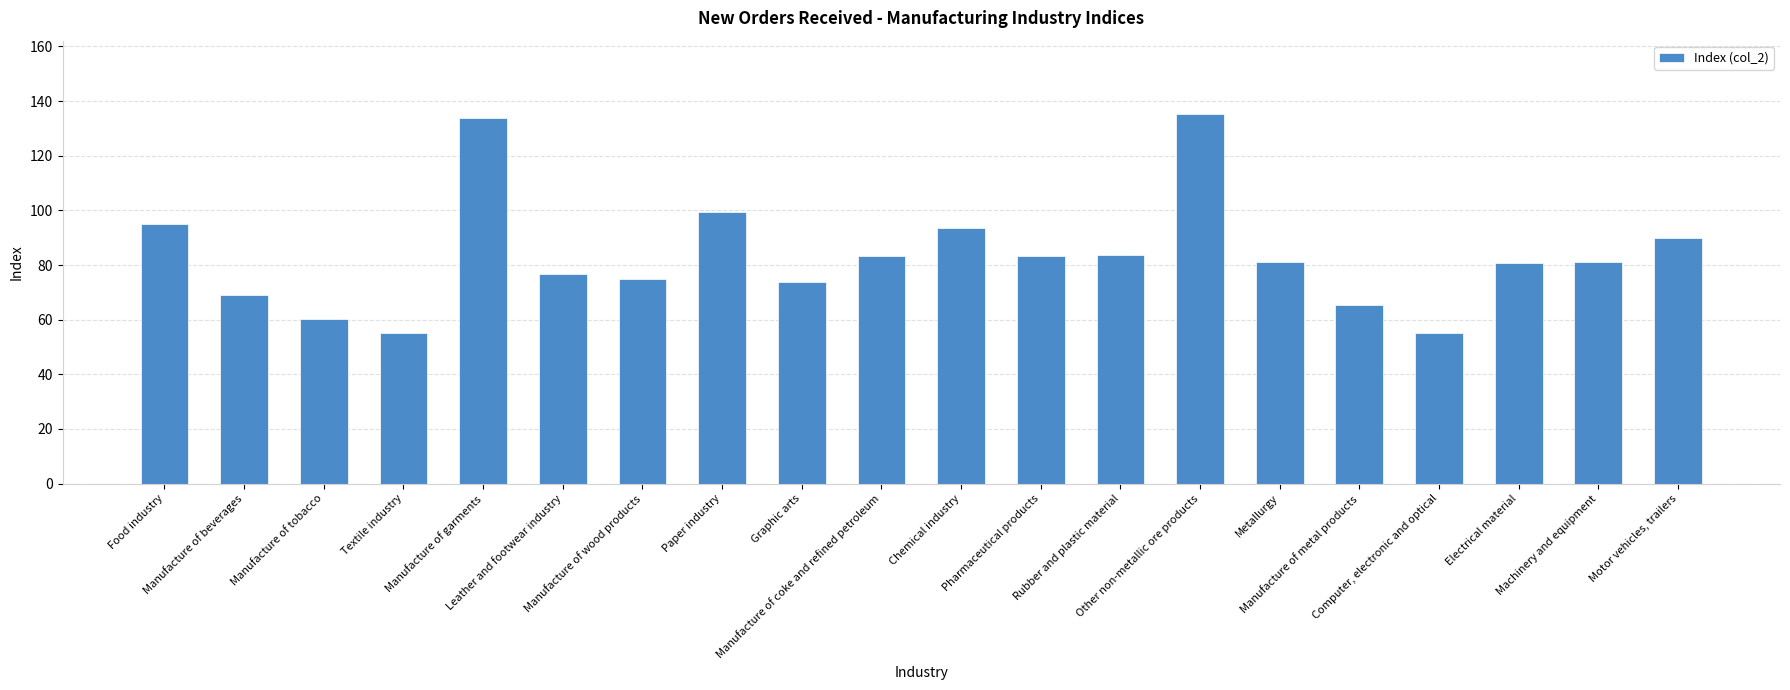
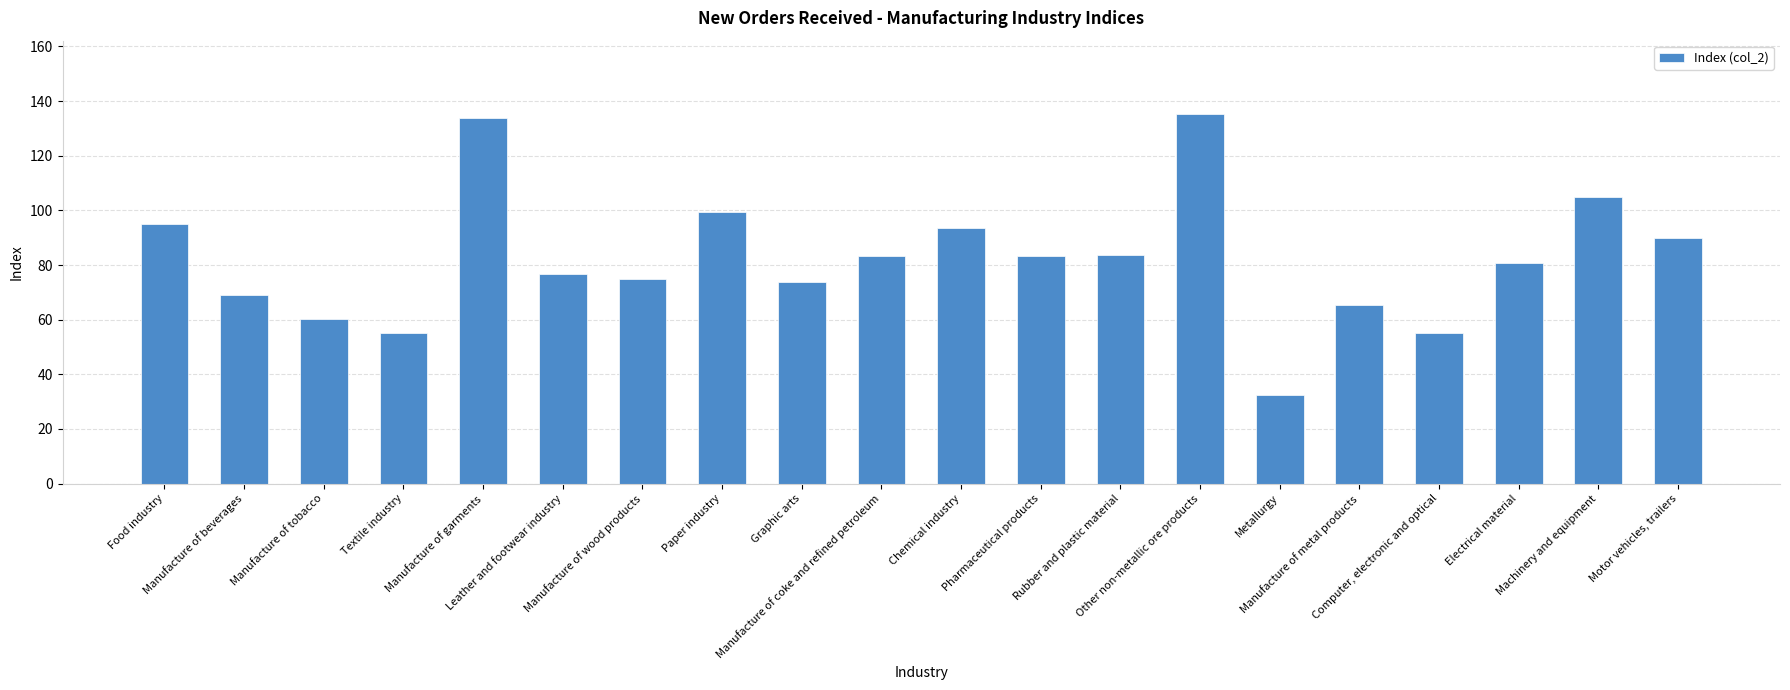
  {
    "Food industry": 95,
    "Manufacture of beverages": 69,
    "Manufacture of tobacco": 60,
    "Textile industry": 55,
    "Manufacture of garments": 134,
    "Leather and footwear industry": 77,
    "Manufacture of wood products": 75,
    "Paper industry": 99,
    "Graphic arts": 74,
    "Manufacture of coke and refined petroleum": 83,
    "Chemical industry": 94,
    "Pharmaceutical products": 83,
    "Rubber and plastic material": 84,
    "Other non-metallic ore products": 135,
-   "Metallurgy": 81,
+   "Metallurgy": 33,
    "Manufacture of metal products": 65,
    "Computer, electronic and optical": 55,
    "Electrical material": 81,
-   "Machinery and equipment": 81,
+   "Machinery and equipment": 105,
    "Motor vehicles, trailers": 90
  }
